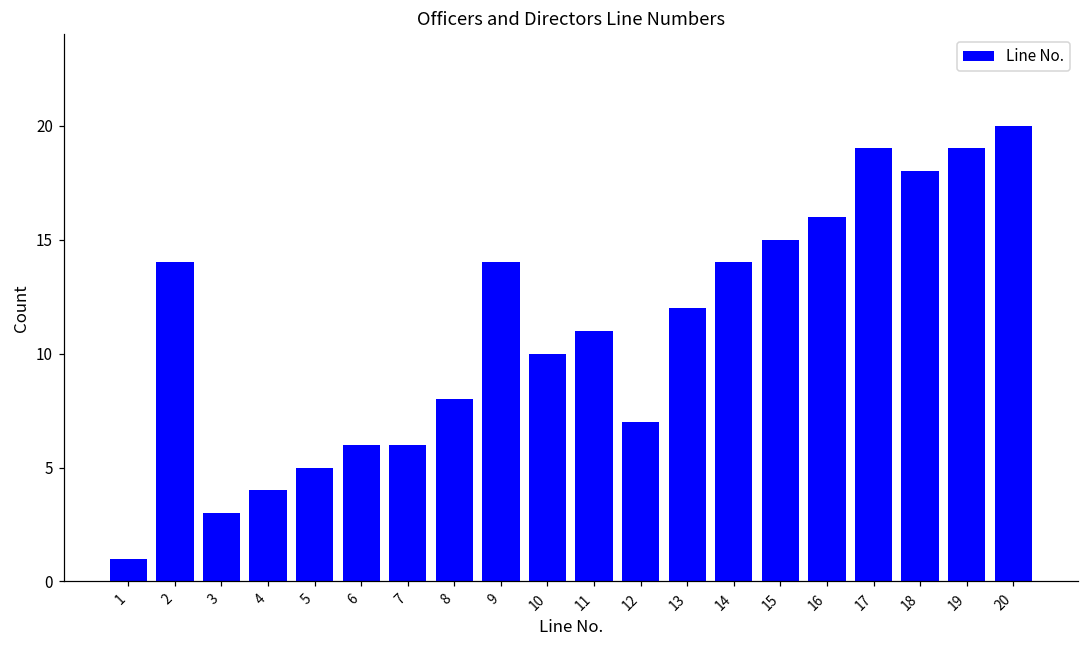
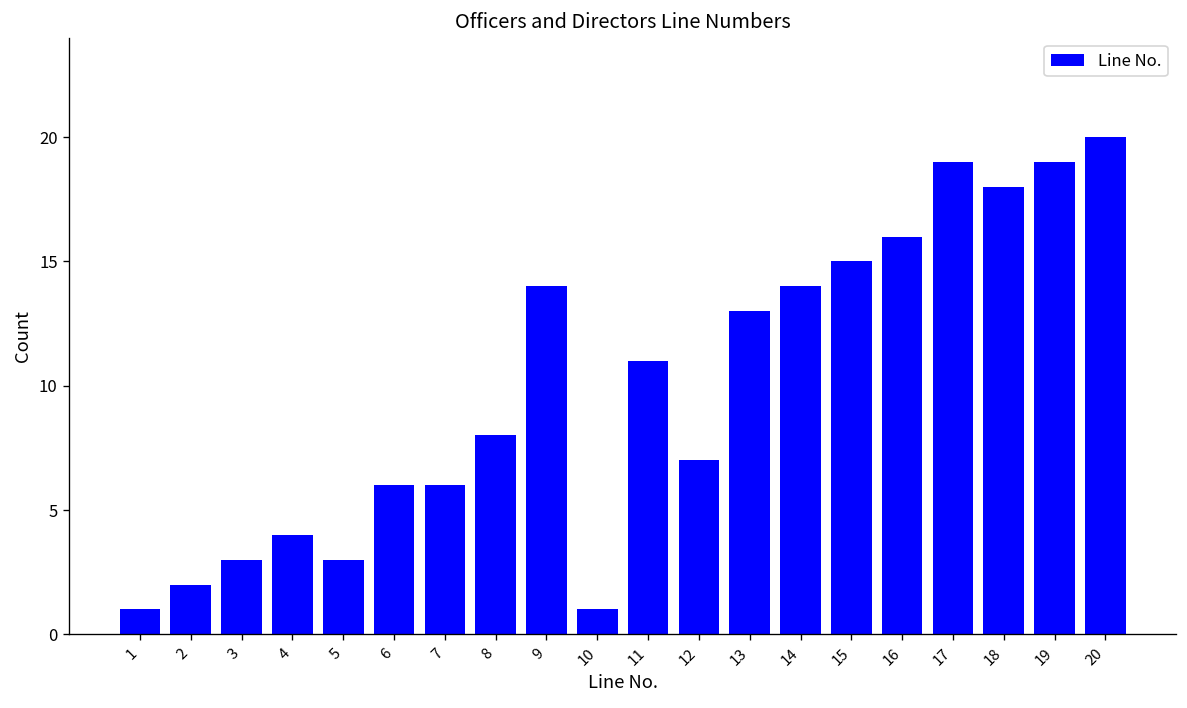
  {
    "1": 1,
-   "2": 14,
+   "2": 2,
    "3": 3,
    "4": 4,
-   "5": 5,
+   "5": 3,
    "6": 6,
    "7": 6,
    "8": 8,
    "9": 14,
-   "10": 10,
+   "10": 1,
    "11": 11,
    "12": 7,
-   "13": 12,
+   "13": 13,
    "14": 14,
    "15": 15,
    "16": 16,
    "17": 19,
    "18": 18,
    "19": 19,
    "20": 20
  }
